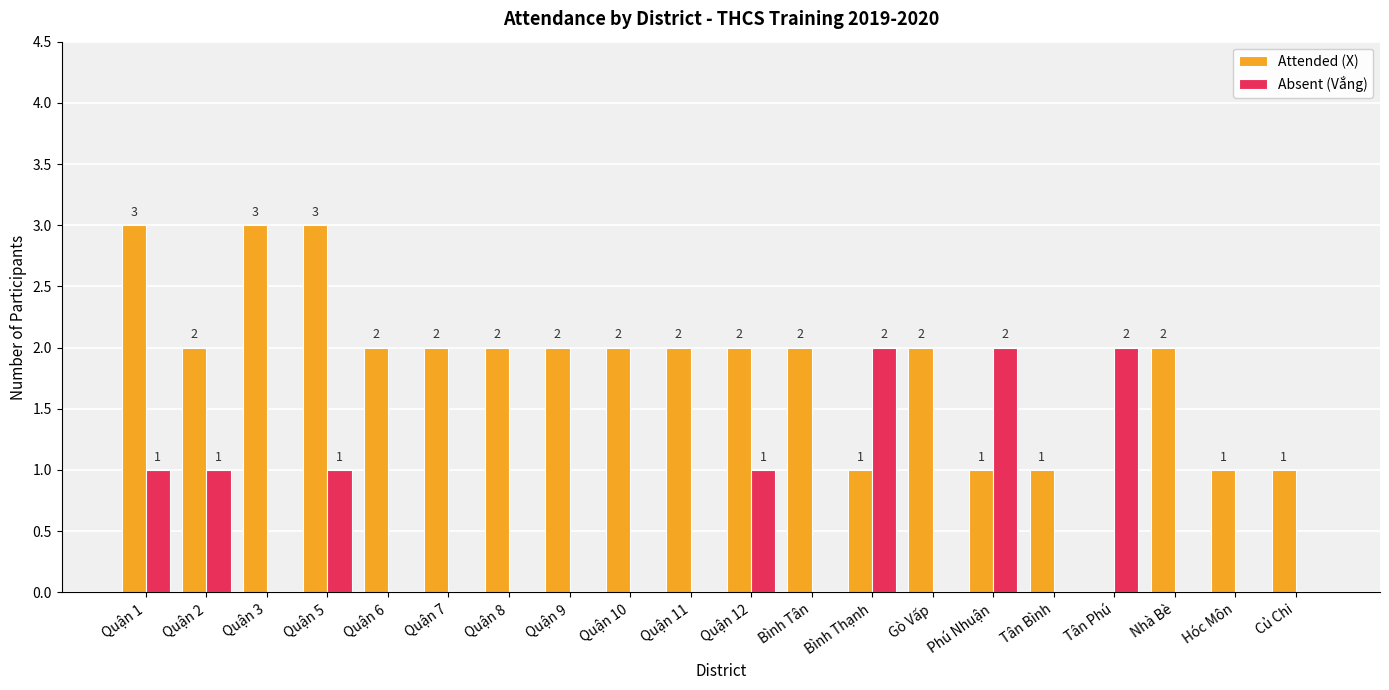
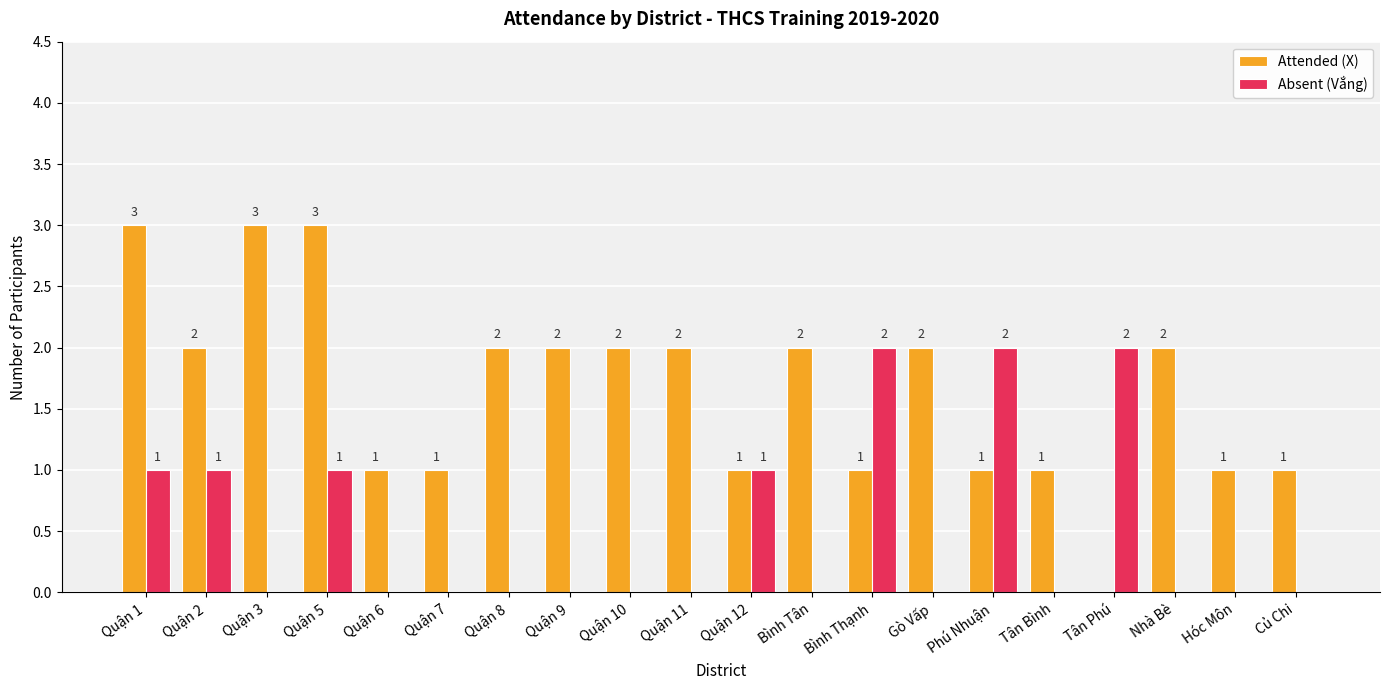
  {
    "Attended (X)": {
      "Quận 1": 3,
      "Quận 2": 2,
      "Quận 3": 3,
      "Quận 5": 3,
-     "Quận 6": 2,
-     "Quận 7": 2,
+     "Quận 6": 1,
+     "Quận 7": 1,
      "Quận 8": 2,
      "Quận 9": 2,
      "Quận 10": 2,
      "Quận 11": 2,
-     "Quận 12": 2,
+     "Quận 12": 1,
      "Bình Tân": 2,
      "Bình Thạnh": 1,
      "Gò Vấp": 2,
      "Phú Nhuận": 1,
      "Tân Bình": 1,
      "Nhà Bè": 2,
      "Hóc Môn": 1,
      "Củ Chi": 1
    },
    "Absent (Vắng)": {
      "Quận 1": 1,
      "Quận 2": 1,
      "Quận 5": 1,
      "Quận 12": 1,
      "Bình Thạnh": 2,
      "Phú Nhuận": 2,
      "Tân Phú": 2
    }
  }
